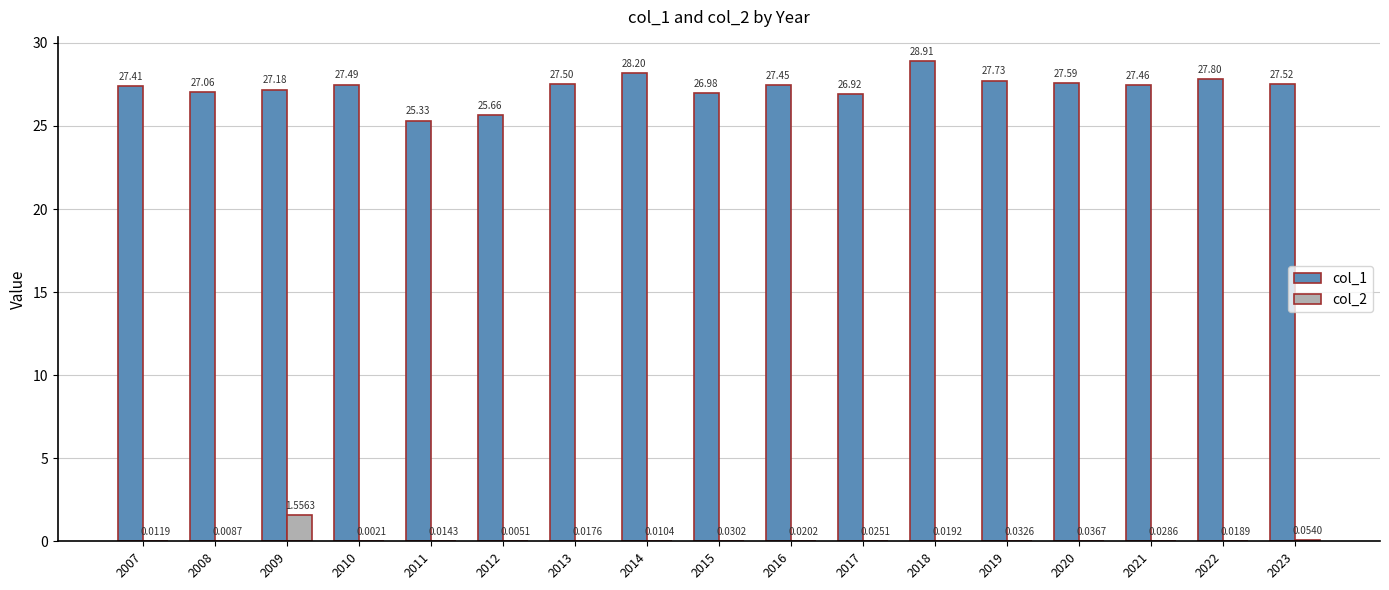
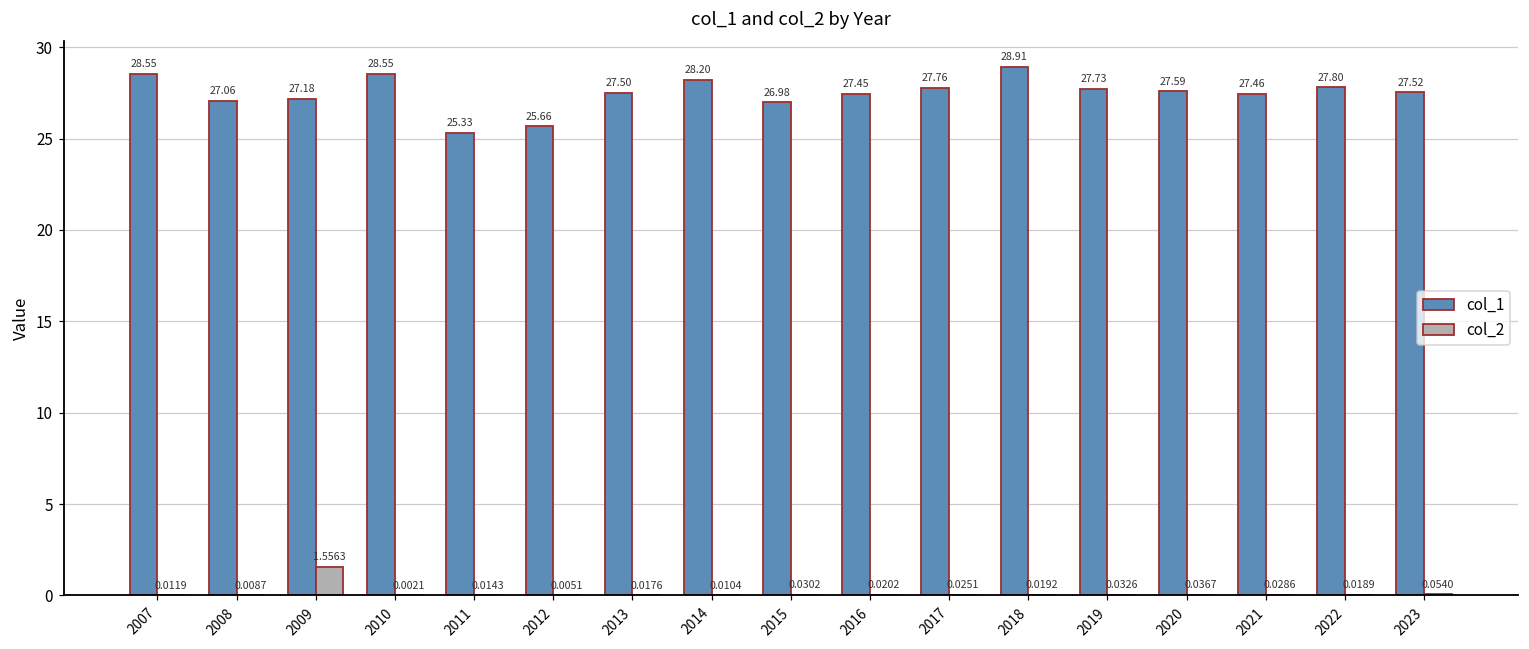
  {
    "col_1": {
-     "2007": 27.41,
+     "2007": 28.55,
      "2008": 27.06,
      "2009": 27.18,
-     "2010": 27.49,
+     "2010": 28.55,
      "2011": 25.33,
      "2012": 25.66,
      "2013": 27.50,
      "2014": 28.20,
      "2015": 26.98,
      "2016": 27.45,
-     "2017": 26.92,
+     "2017": 27.76,
      "2018": 28.91,
      "2019": 27.73,
      "2020": 27.59,
      "2021": 27.46,
      "2022": 27.80,
      "2023": 27.52
    },
    "col_2": {
      "2007": 0.0119,
      "2008": 0.0087,
      "2009": 1.5563,
      "2010": 0.0021,
      "2011": 0.0143,
      "2012": 0.0051,
      "2013": 0.0176,
      "2014": 0.0104,
      "2015": 0.0302,
      "2016": 0.0202,
      "2017": 0.0251,
      "2018": 0.0192,
      "2019": 0.0326,
      "2020": 0.0367,
      "2021": 0.0286,
      "2022": 0.0189,
      "2023": 0.0540
    }
  }
